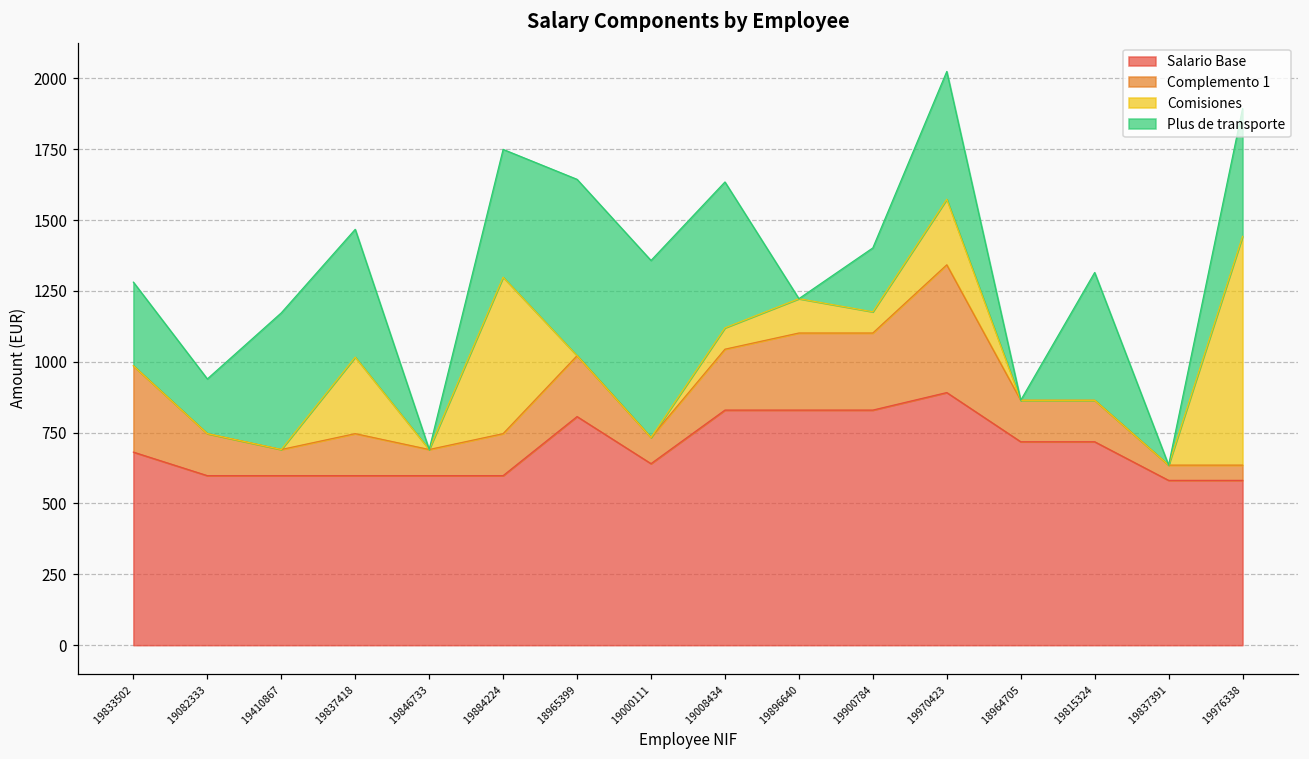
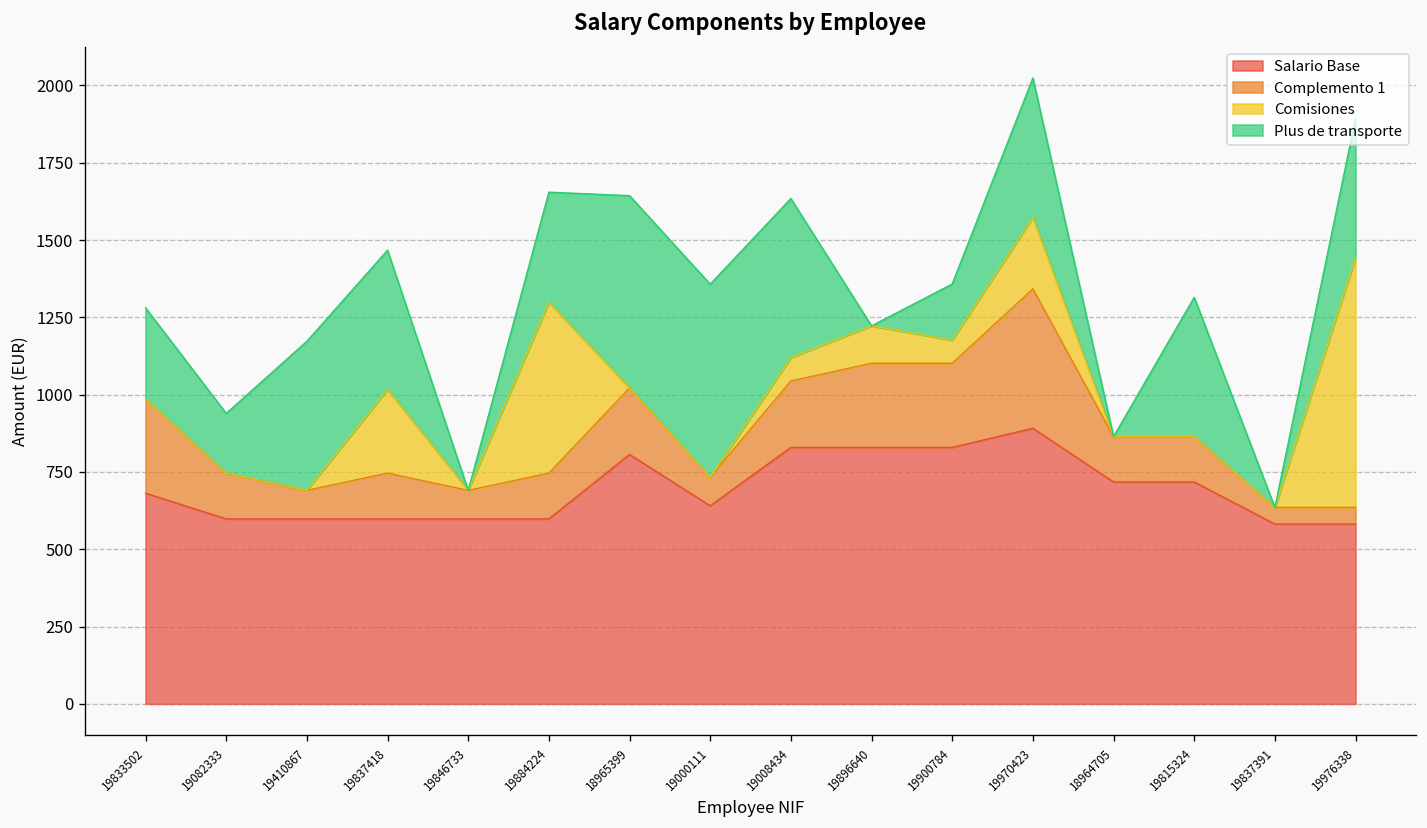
  {
    "Comisiones": {
      "19837418": 270,
      "19884224": 550,
      "19008434": 80,
      "19900784": 70,
      "19970423": 230,
      "19976338": 810
    },
    "Plus de transporte": {
      "19833502": 300,
      "19082333": 190,
      "19410867": 480,
      "19837418": 450,
-     "19884224": 450,
+     "19884224": 360,
      "18965399": 620,
      "19000111": 620,
      "19008434": 510,
-     "19900784": 230,
+     "19900784": 180,
      "19970423": 450,
      "19815324": 450
    }
  }
